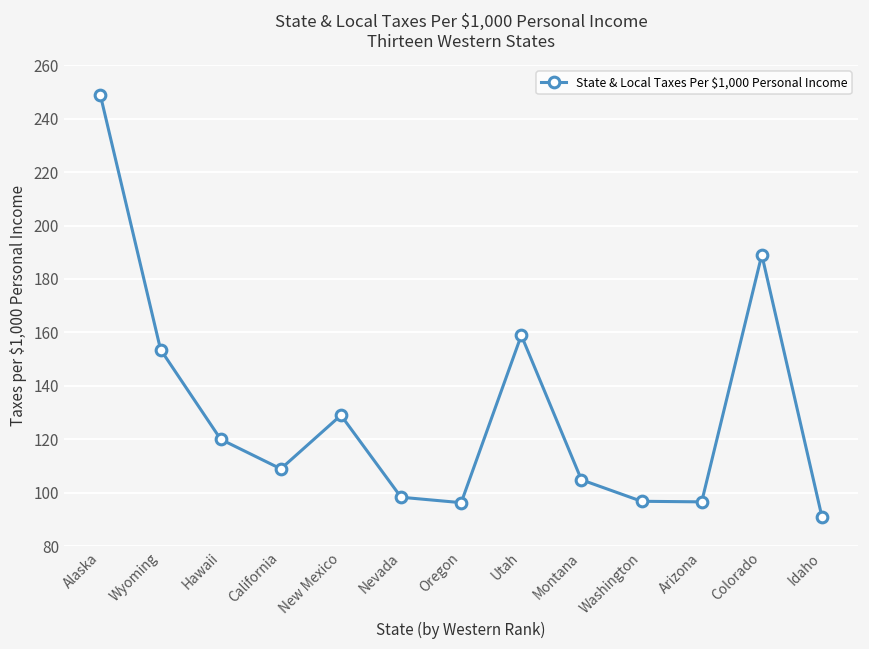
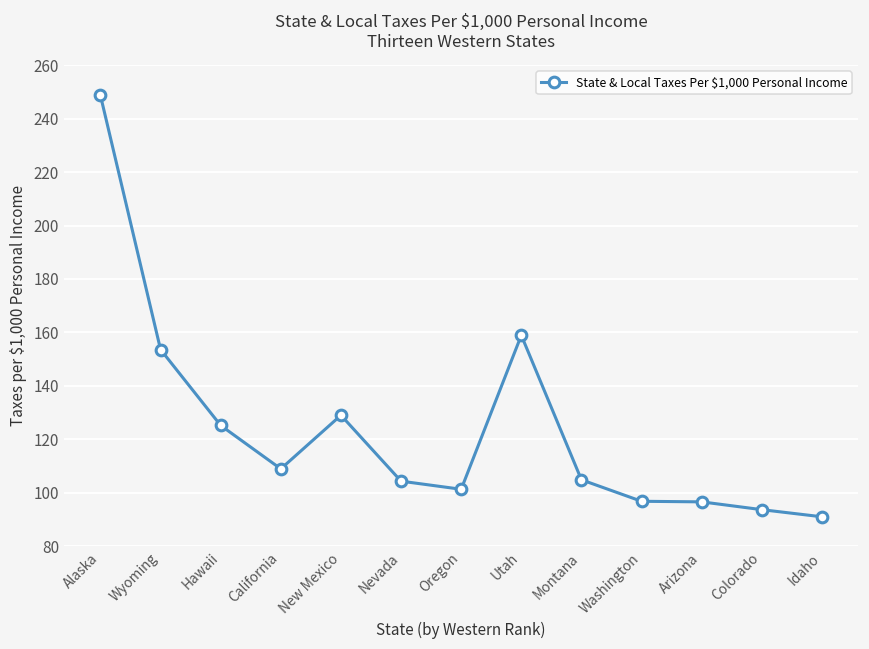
  {
    "Alaska": 249,
    "Wyoming": 154,
-   "Hawaii": 120,
+   "Hawaii": 125,
    "California": 109,
    "New Mexico": 129,
-   "Nevada": 98,
-   "Oregon": 96,
+   "Nevada": 104,
+   "Oregon": 101,
    "Utah": 159,
    "Montana": 105,
    "Washington": 97,
    "Arizona": 97,
-   "Colorado": 189,
+   "Colorado": 94,
    "Idaho": 91
  }
